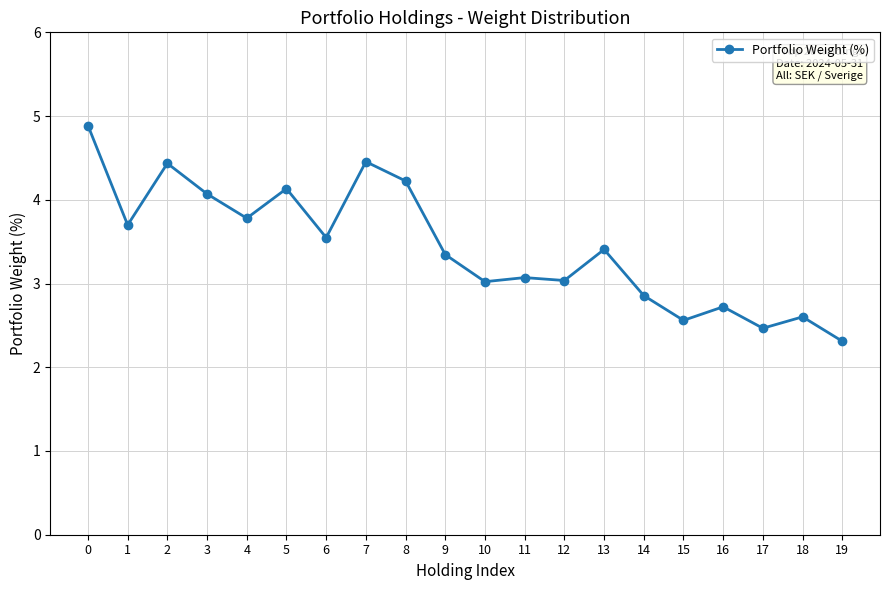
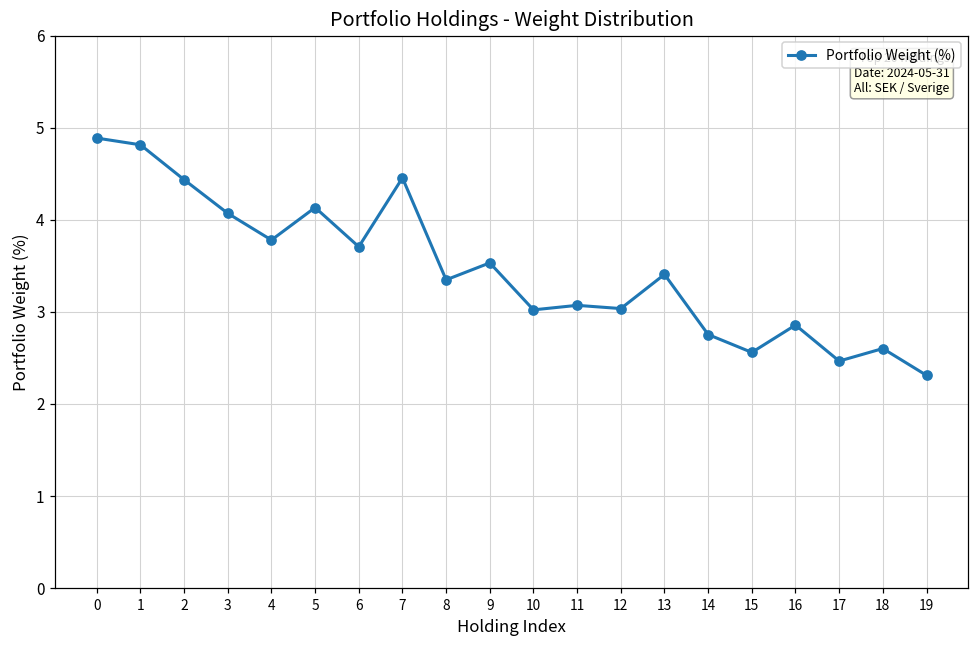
  {
    "0": 4.9,
-   "1": 3.7,
+   "1": 4.8,
    "2": 4.4,
    "3": 4.1,
    "4": 3.8,
    "5": 4.1,
-   "6": 3.5,
+   "6": 3.7,
    "7": 4.5,
-   "8": 4.2,
-   "9": 3.3,
+   "8": 3.3,
+   "9": 3.5,
    "10": 3.0,
    "11": 3.1,
    "12": 3.0,
    "13": 3.4,
-   "14": 2.9,
+   "14": 2.8,
    "15": 2.6,
-   "16": 2.7,
+   "16": 2.9,
    "17": 2.5,
    "18": 2.6,
    "19": 2.3
  }
